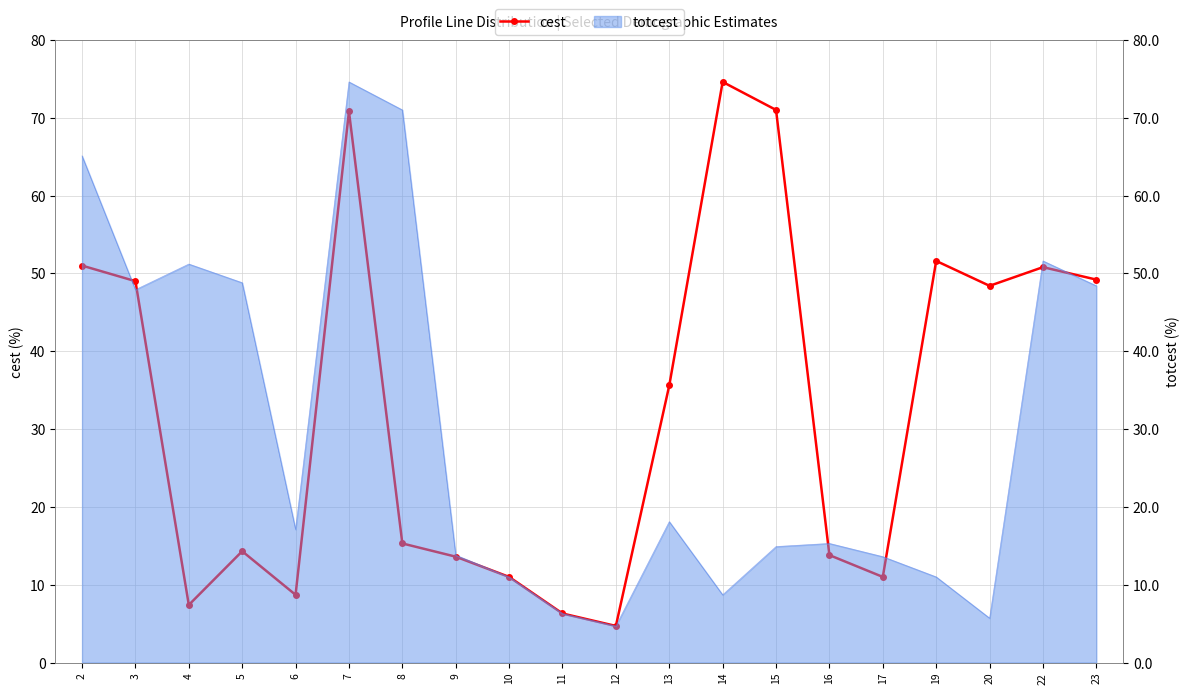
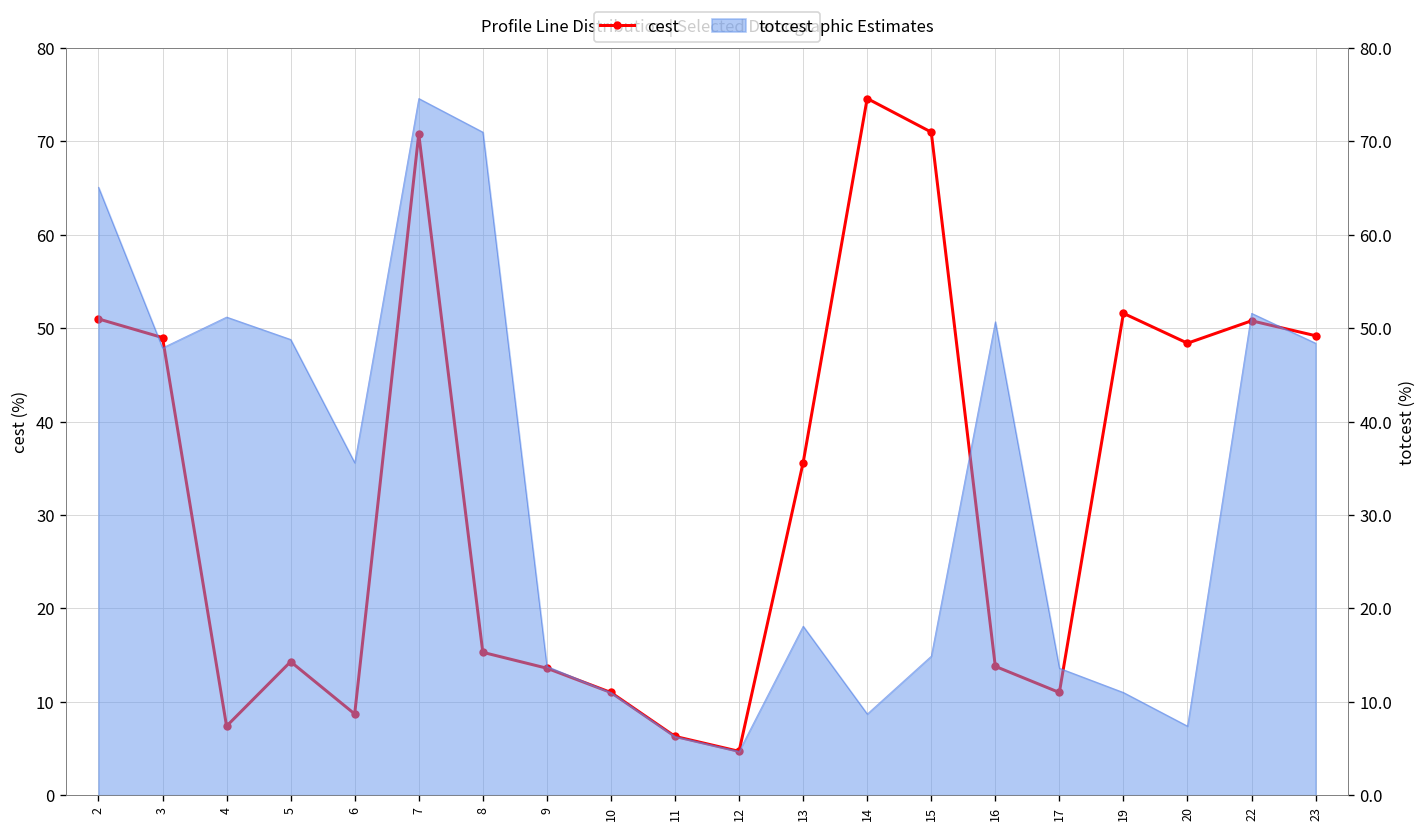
  {
    "cest": {
      "2": 51,
      "3": 49,
      "4": 7,
      "5": 14,
      "6": 9,
      "7": 71,
      "8": 15,
      "9": 14,
      "10": 11,
      "11": 6,
      "12": 5,
      "13": 36,
      "14": 75,
      "15": 71,
      "16": 14,
      "17": 11,
      "19": 52,
      "20": 48,
      "22": 51,
      "23": 49
    },
    "totcest": {
      "2": 65,
      "3": 48,
      "4": 51,
      "5": 49,
-     "6": 17,
+     "6": 36,
      "7": 75,
      "8": 71,
      "9": 14,
      "10": 11,
      "11": 6,
      "12": 5,
      "13": 18,
      "14": 9,
      "15": 15,
-     "16": 15,
+     "16": 51,
      "17": 14,
      "19": 11,
-     "20": 6,
+     "20": 7,
      "22": 52,
      "23": 48
    }
  }
